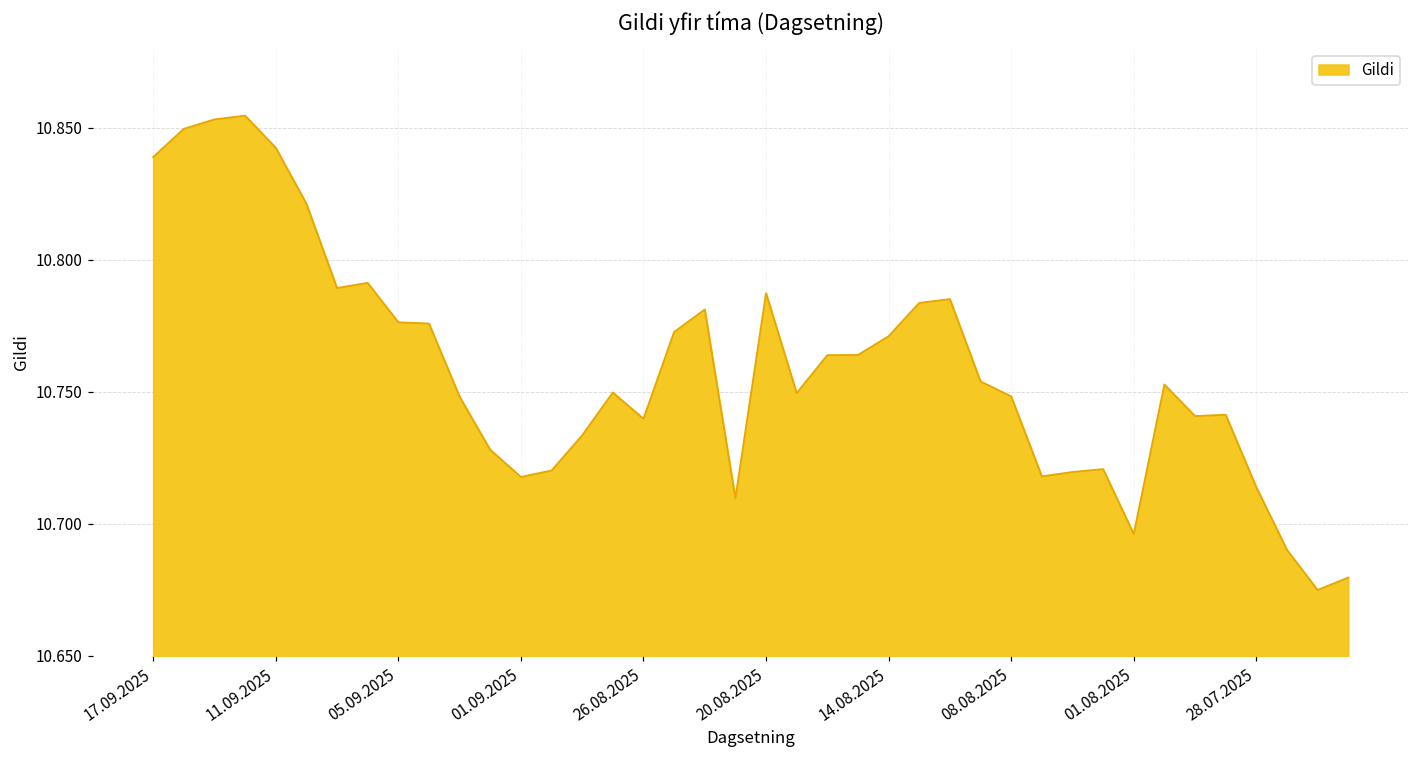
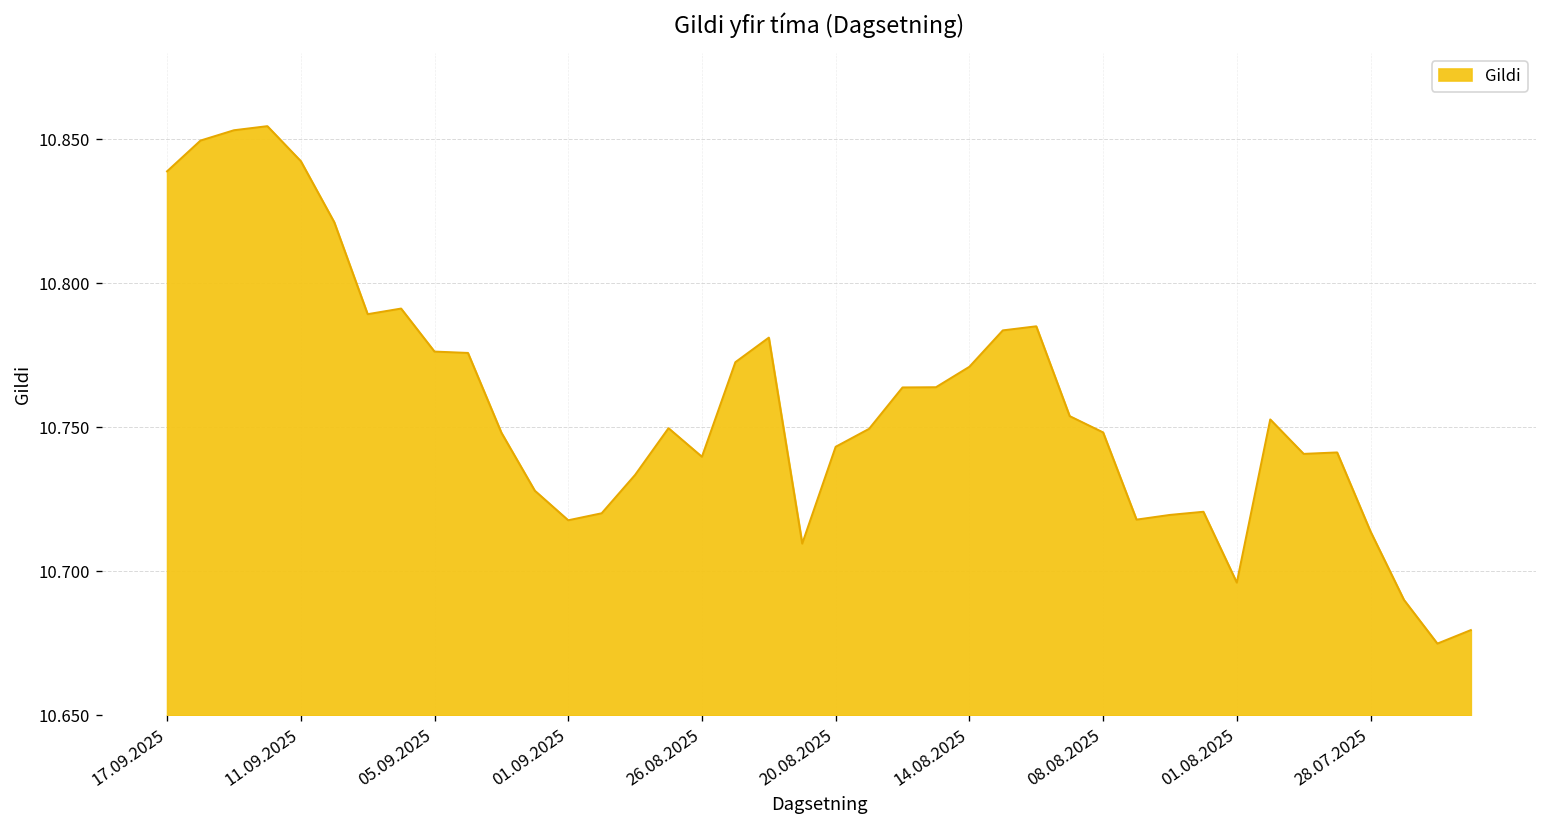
  {
    "17.09.2025": 10.839,
    "11.09.2025": 10.842,
    "05.09.2025": 10.776,
    "01.09.2025": 10.718,
    "26.08.2025": 10.740,
-   "20.08.2025": 10.787,
+   "20.08.2025": 10.743,
    "14.08.2025": 10.771,
    "08.08.2025": 10.748,
    "01.08.2025": 10.696,
    "28.07.2025": 10.714
  }
